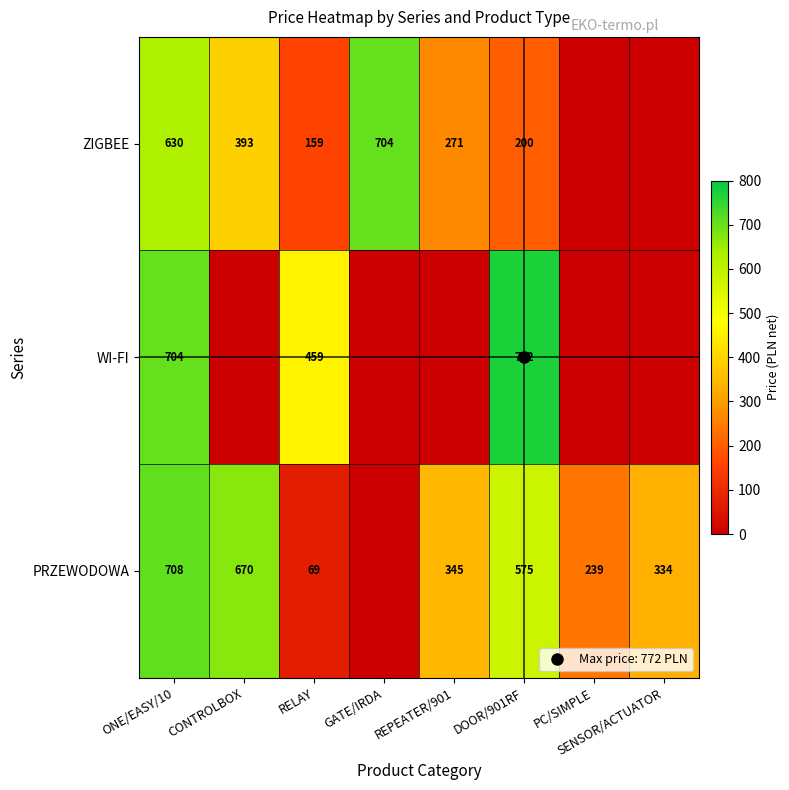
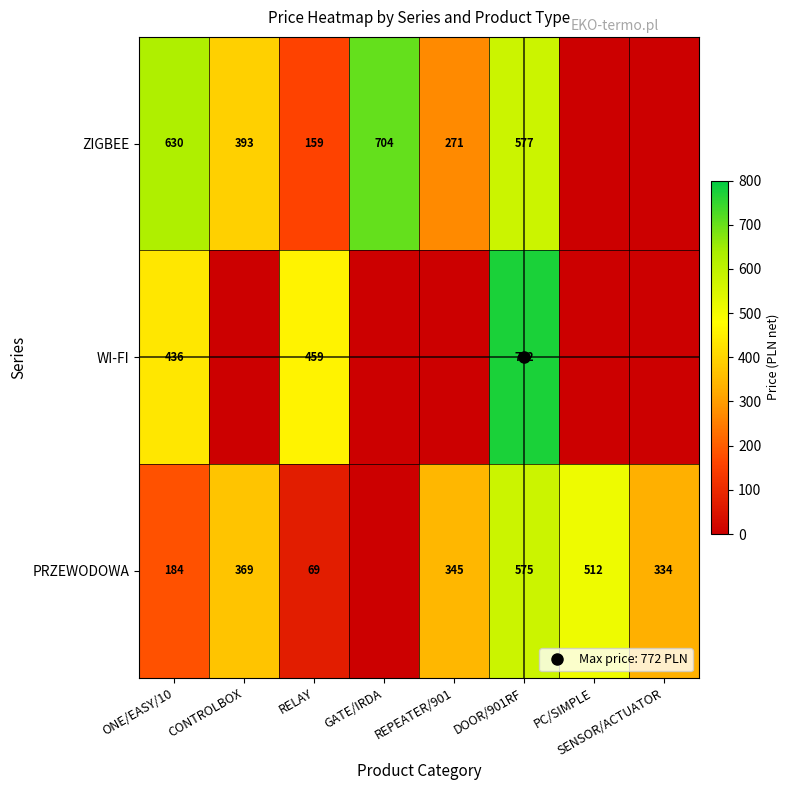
  {
    "ZIGBEE": {
      "ONE/EASY/10": 630,
      "CONTROLBOX": 393,
      "RELAY": 159,
      "GATE/IRDA": 704,
      "REPEATER/901": 271,
-     "DOOR/901RF": 200
+     "DOOR/901RF": 577
    },
    "WI-FI": {
-     "ONE/EASY/10": 704,
+     "ONE/EASY/10": 436,
      "RELAY": 459
    },
    "PRZEWODOWA": {
-     "ONE/EASY/10": 708,
-     "CONTROLBOX": 670,
+     "ONE/EASY/10": 184,
+     "CONTROLBOX": 369,
      "RELAY": 69,
      "REPEATER/901": 345,
      "DOOR/901RF": 575,
-     "PC/SIMPLE": 239,
+     "PC/SIMPLE": 512,
      "SENSOR/ACTUATOR": 334
    }
  }
